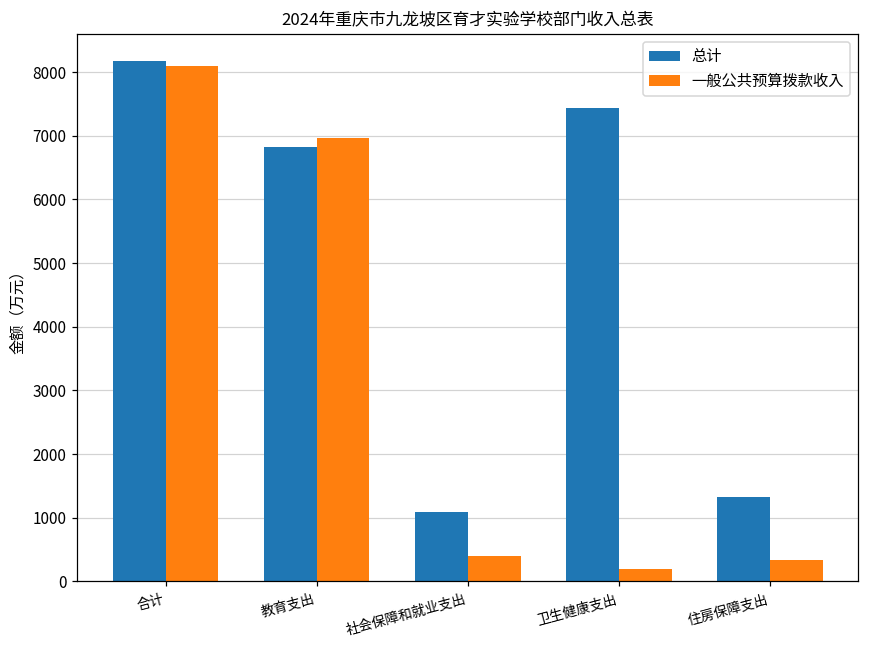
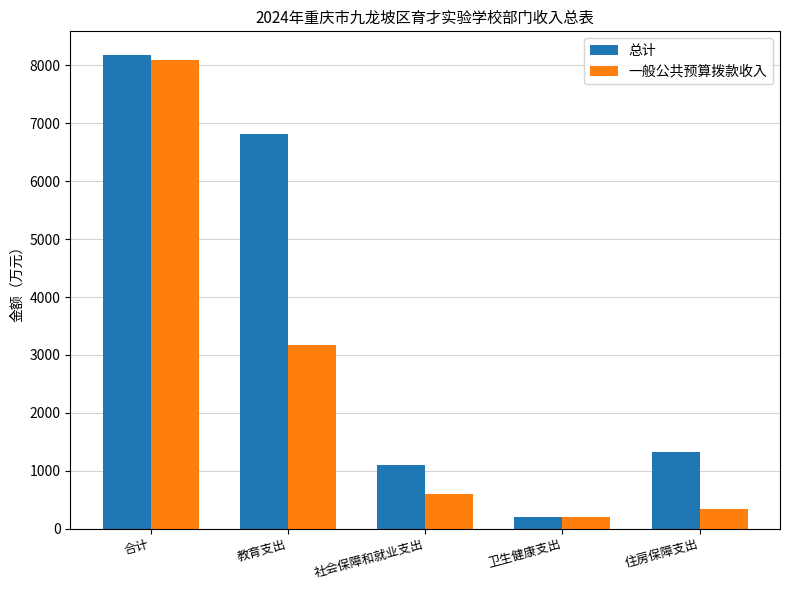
  {
    "总计": {
      "合计": 8200,
      "教育支出": 6800,
      "社会保障和就业支出": 1100,
-     "卫生健康支出": 7400,
+     "卫生健康支出": 200,
      "住房保障支出": 1300
    },
    "一般公共预算拨款收入": {
      "合计": 8100,
-     "教育支出": 7000,
-     "社会保障和就业支出": 400,
+     "教育支出": 3200,
+     "社会保障和就业支出": 600,
      "卫生健康支出": 200,
      "住房保障支出": 300
    }
  }
